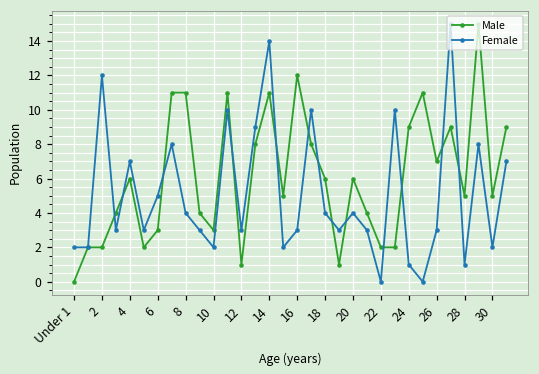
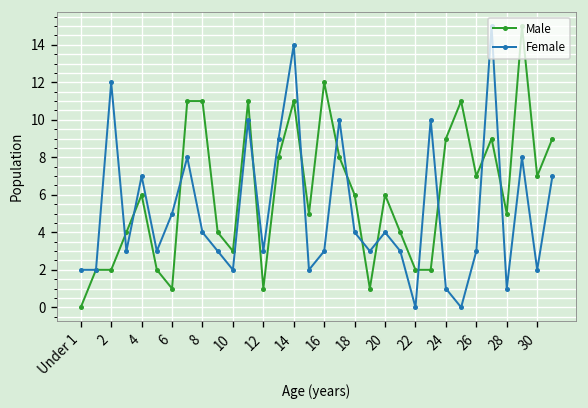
  {
    "Male": {
      "Under 1": 0,
      "2": 2,
      "4": 6,
-     "6": 3,
+     "6": 1,
      "8": 11,
      "10": 3,
      "12": 1,
      "14": 11,
      "16": 12,
      "18": 6,
      "20": 6,
      "22": 2,
      "24": 9,
      "26": 7,
      "28": 5,
-     "30": 5
+     "30": 7
    },
    "Female": {
      "Under 1": 2,
      "2": 12,
      "4": 7,
      "6": 5,
      "8": 4,
      "10": 2,
      "12": 3,
      "14": 14,
      "16": 3,
      "18": 4,
      "20": 4,
      "22": 0,
      "24": 1,
      "26": 3,
      "28": 1,
      "30": 2
    }
  }
